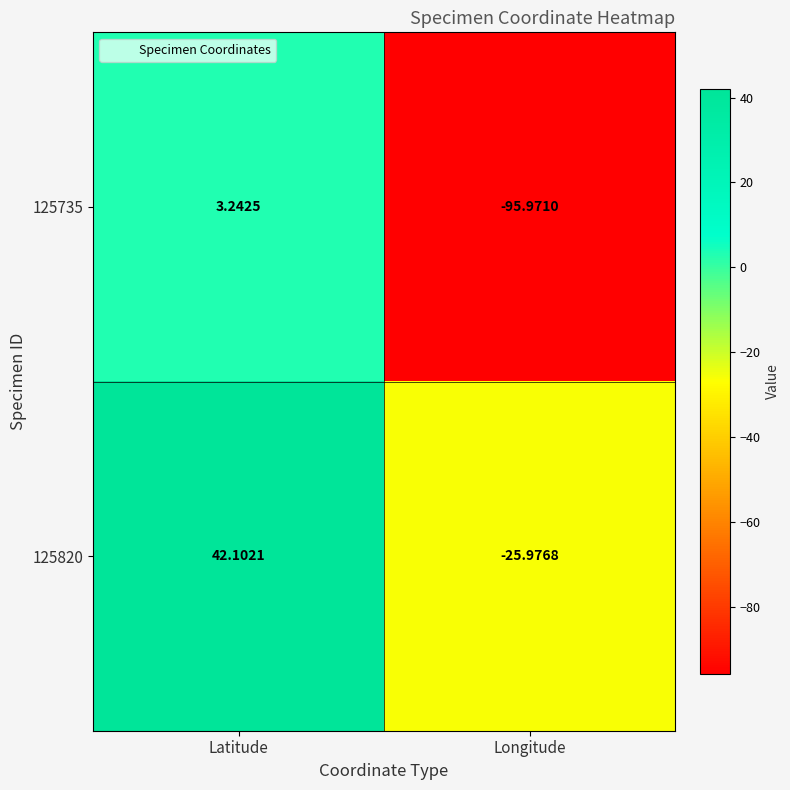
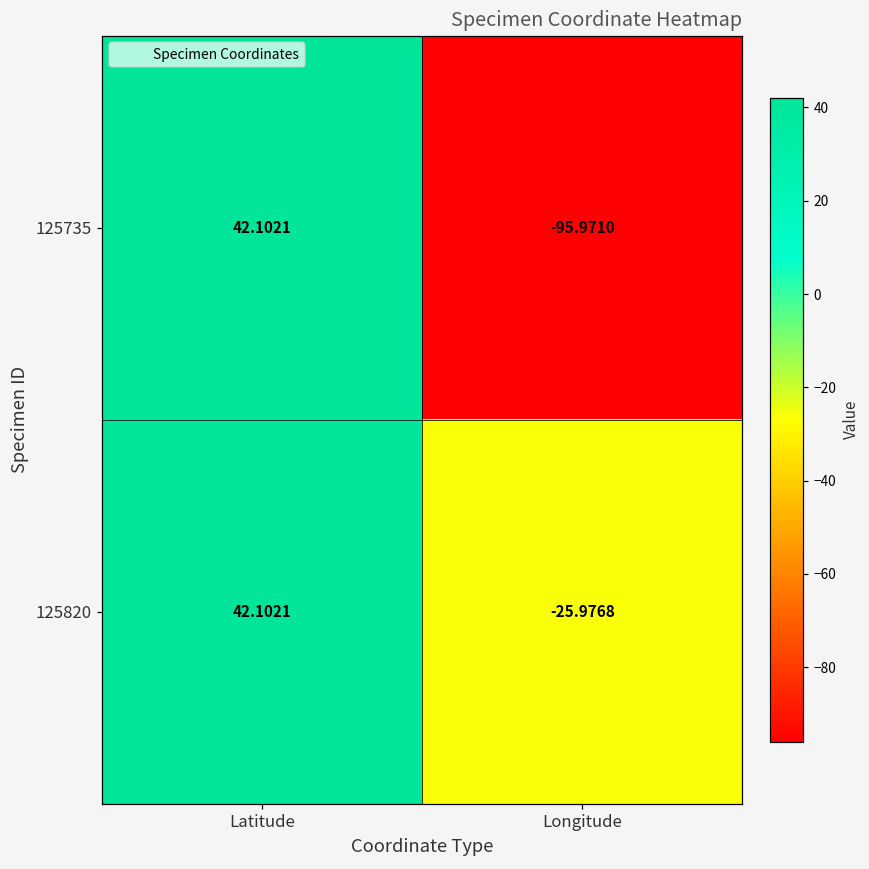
  {
    "125735": {
-     "Latitude": 3.2425,
+     "Latitude": 42.1021,
      "Longitude": -95.9710
    },
    "125820": {
      "Latitude": 42.1021,
      "Longitude": -25.9768
    }
  }
